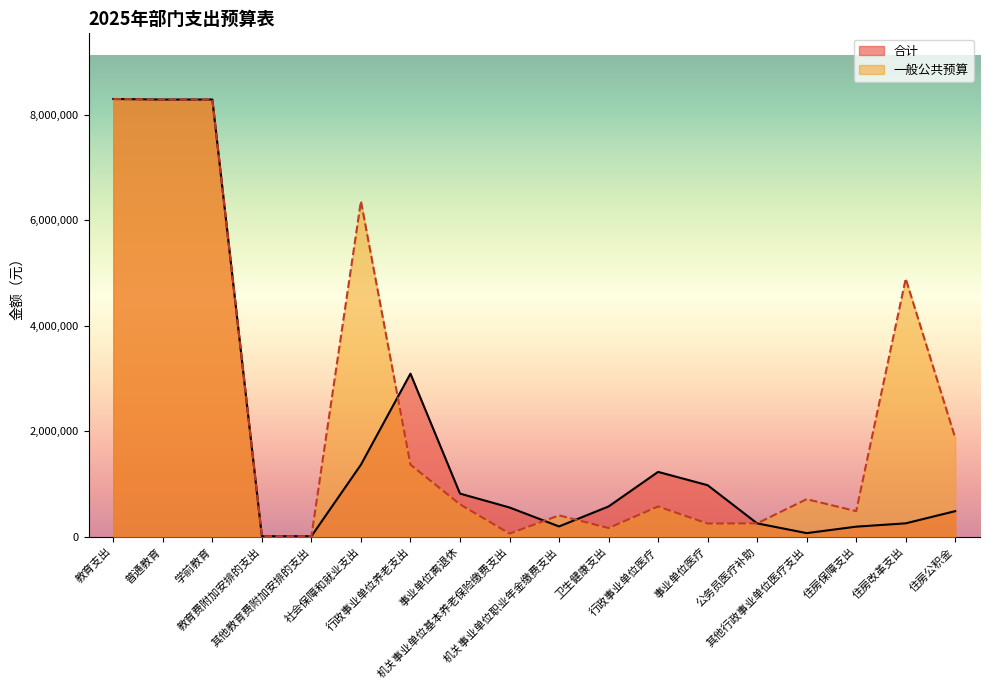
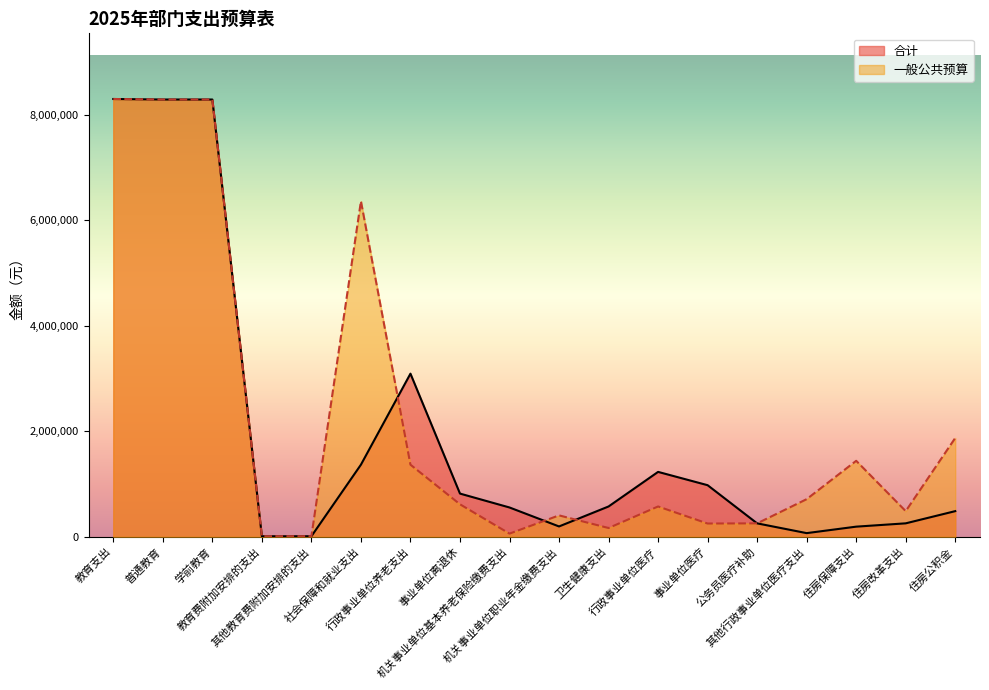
  {
    "合计": {
      "社会保障和就业支出": "1,400,000",
      "行政事业单位养老支出": "3,100,000",
      "事业单位离退休": "800,000",
      "机关事业单位基本养老保险缴费支出": "600,000",
      "机关事业单位职业年金缴费支出": "200,000",
      "卫生健康支出": "600,000",
      "行政事业单位医疗": "1,200,000",
      "事业单位医疗": "1,000,000",
      "其他行政事业单位医疗支出": "100,000",
      "住房保障支出": "200,000",
      "住房改革支出": "300,000",
      "住房公积金": "500,000"
    },
    "一般公共预算": {
      "社会保障和就业支出": "6,400,000",
      "行政事业单位养老支出": "1,400,000",
      "事业单位离退休": "600,000",
      "机关事业单位基本养老保险缴费支出": "100,000",
      "机关事业单位职业年金缴费支出": "400,000",
      "卫生健康支出": "200,000",
      "行政事业单位医疗": "600,000",
      "事业单位医疗": "300,000",
      "其他行政事业单位医疗支出": "700,000",
-     "住房保障支出": "500,000",
-     "住房改革支出": "4,900,000",
+     "住房保障支出": "1,400,000",
+     "住房改革支出": "500,000",
      "住房公积金": "1,900,000"
    }
  }
